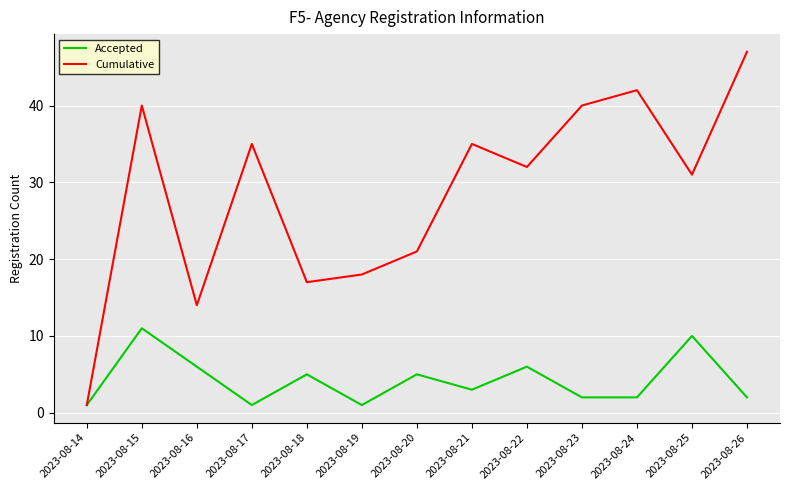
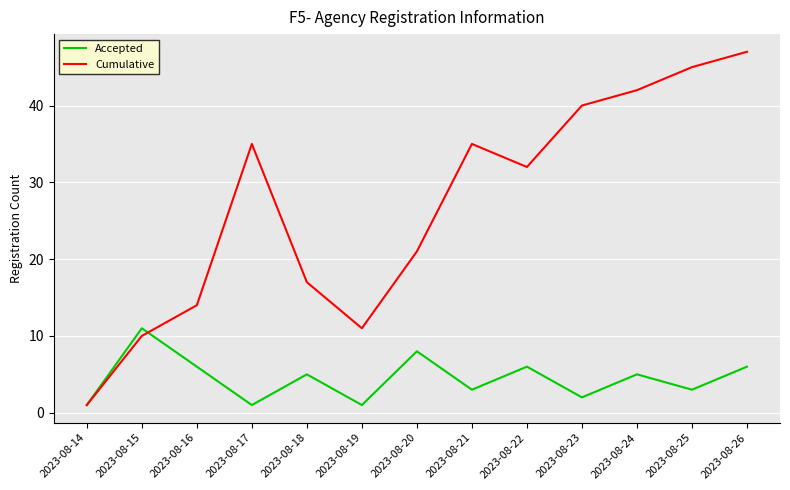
  {
    "Accepted": {
      "2023-08-15": 11,
      "2023-08-16": 6,
      "2023-08-17": 1,
      "2023-08-18": 5,
      "2023-08-19": 1,
-     "2023-08-20": 5,
+     "2023-08-20": 8,
      "2023-08-21": 3,
      "2023-08-22": 6,
      "2023-08-23": 2,
-     "2023-08-24": 2,
-     "2023-08-25": 10,
-     "2023-08-26": 2
+     "2023-08-24": 5,
+     "2023-08-25": 3,
+     "2023-08-26": 6
    },
    "Cumulative": {
-     "2023-08-15": 40,
+     "2023-08-15": 10,
      "2023-08-16": 14,
      "2023-08-17": 35,
      "2023-08-18": 17,
-     "2023-08-19": 18,
+     "2023-08-19": 11,
      "2023-08-20": 21,
      "2023-08-21": 35,
      "2023-08-22": 32,
      "2023-08-23": 40,
      "2023-08-24": 42,
-     "2023-08-25": 31,
+     "2023-08-25": 45,
      "2023-08-26": 47
    }
  }
